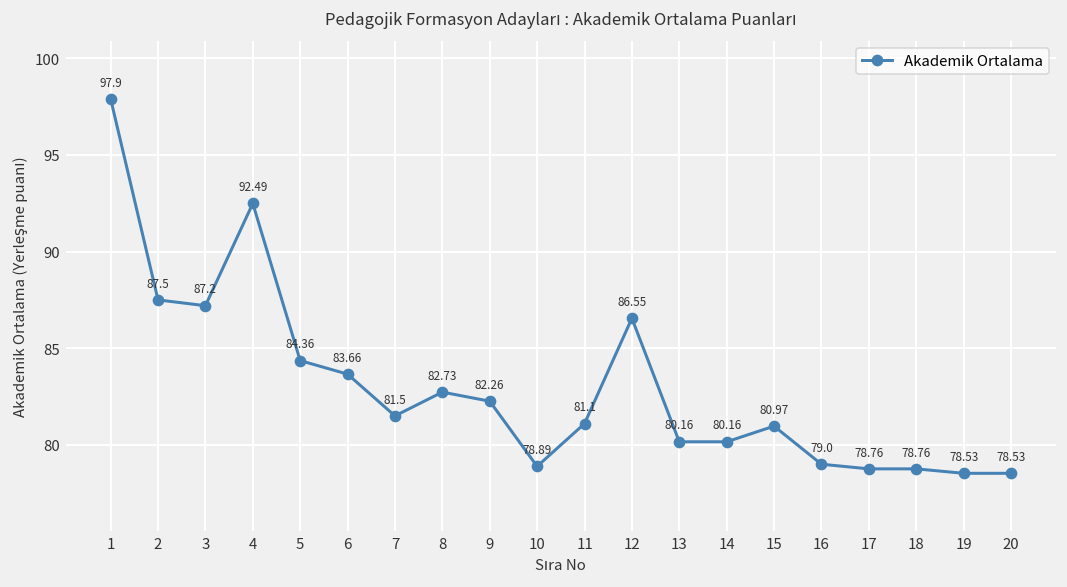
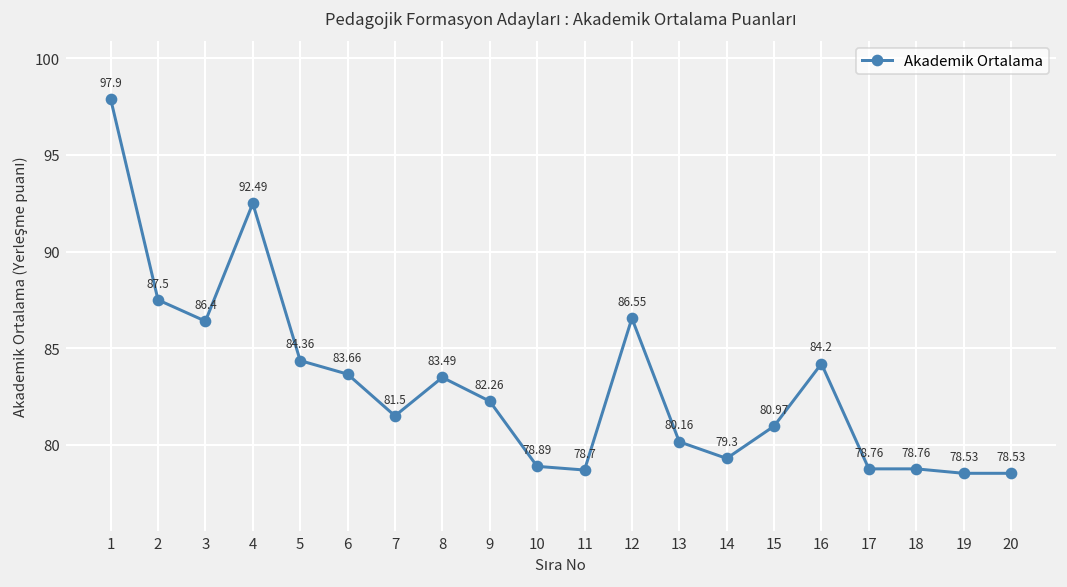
  {
    "1": 97.9,
    "2": 87.5,
-   "3": 87.2,
+   "3": 86.4,
    "4": 92.49,
    "5": 84.36,
    "6": 83.66,
    "7": 81.5,
-   "8": 82.73,
+   "8": 83.49,
    "9": 82.26,
    "10": 78.89,
-   "11": 81.1,
+   "11": 78.7,
    "12": 86.55,
    "13": 80.16,
-   "14": 80.16,
+   "14": 79.3,
    "15": 80.97,
-   "16": 79.0,
+   "16": 84.2,
    "17": 78.76,
    "18": 78.76,
    "19": 78.53,
    "20": 78.53
  }
